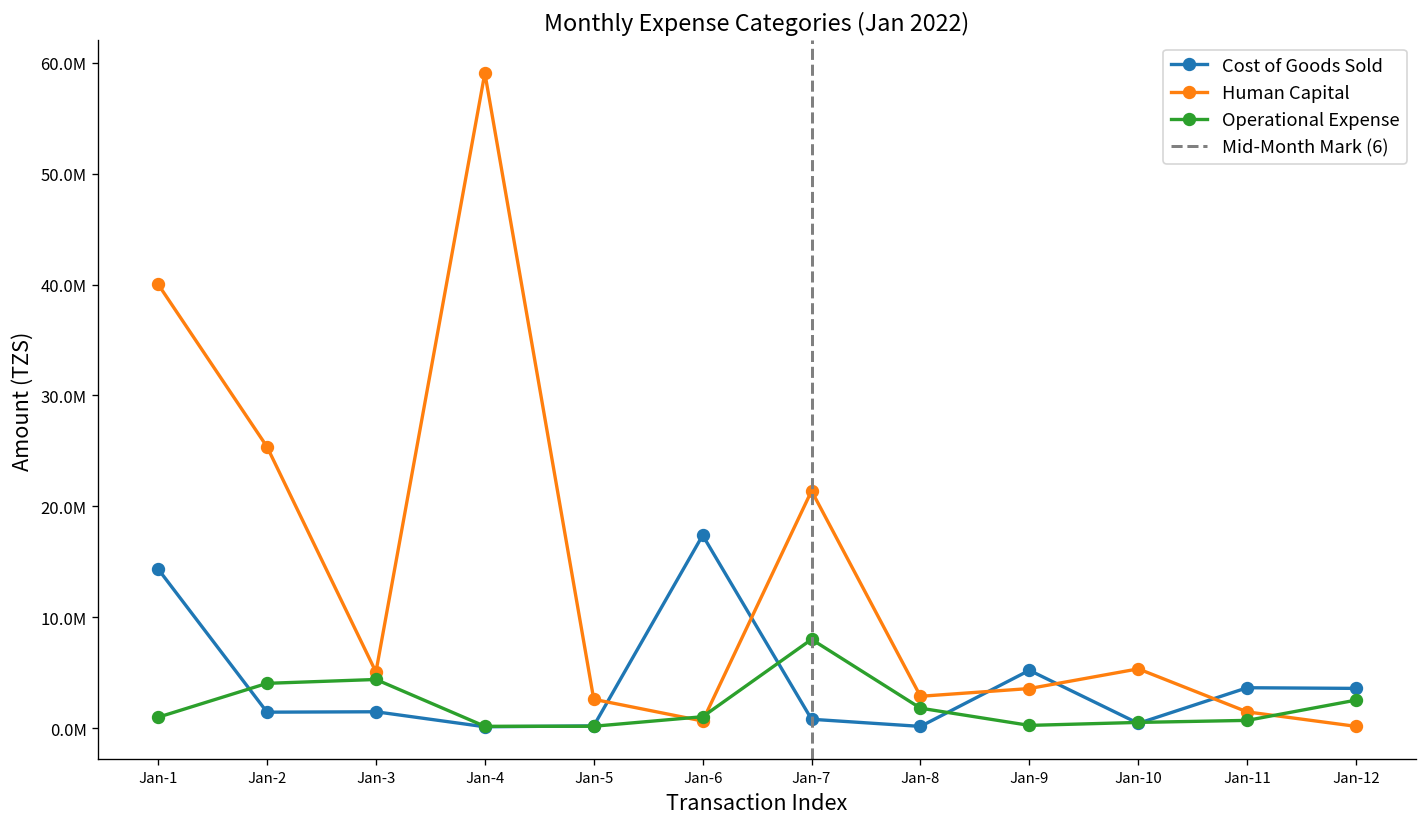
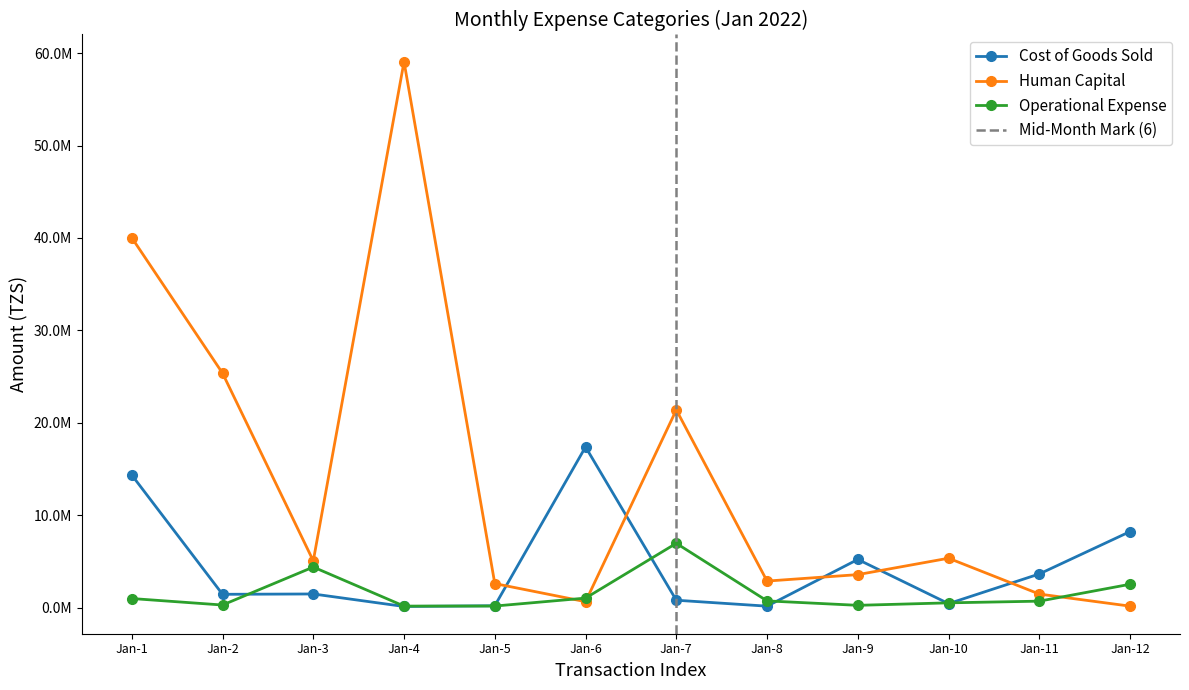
  {
    "Cost of Goods Sold": {
      "Jan-1": 14000000,
      "Jan-2": 1000000,
      "Jan-3": 1000000,
      "Jan-6": 17000000,
      "Jan-7": 1000000,
      "Jan-8": 0,
      "Jan-9": 5000000,
      "Jan-11": 4000000,
-     "Jan-12": 4000000
+     "Jan-12": 8000000
    },
    "Human Capital": {
      "Jan-1": 40000000,
      "Jan-2": 25000000,
      "Jan-3": 5000000,
      "Jan-4": 59000000,
      "Jan-5": 3000000,
      "Jan-6": 1000000,
      "Jan-7": 21000000,
      "Jan-8": 3000000,
      "Jan-9": 4000000,
      "Jan-10": 5000000,
      "Jan-11": 1000000,
      "Jan-12": 0
    },
    "Operational Expense": {
      "Jan-1": 1000000,
-     "Jan-2": 4000000,
+     "Jan-2": 0,
      "Jan-3": 4000000,
      "Jan-6": 1000000,
-     "Jan-7": 8000000,
-     "Jan-8": 2000000,
+     "Jan-7": 7000000,
+     "Jan-8": 1000000,
      "Jan-9": 0,
      "Jan-11": 1000000,
      "Jan-12": 3000000
    }
  }
